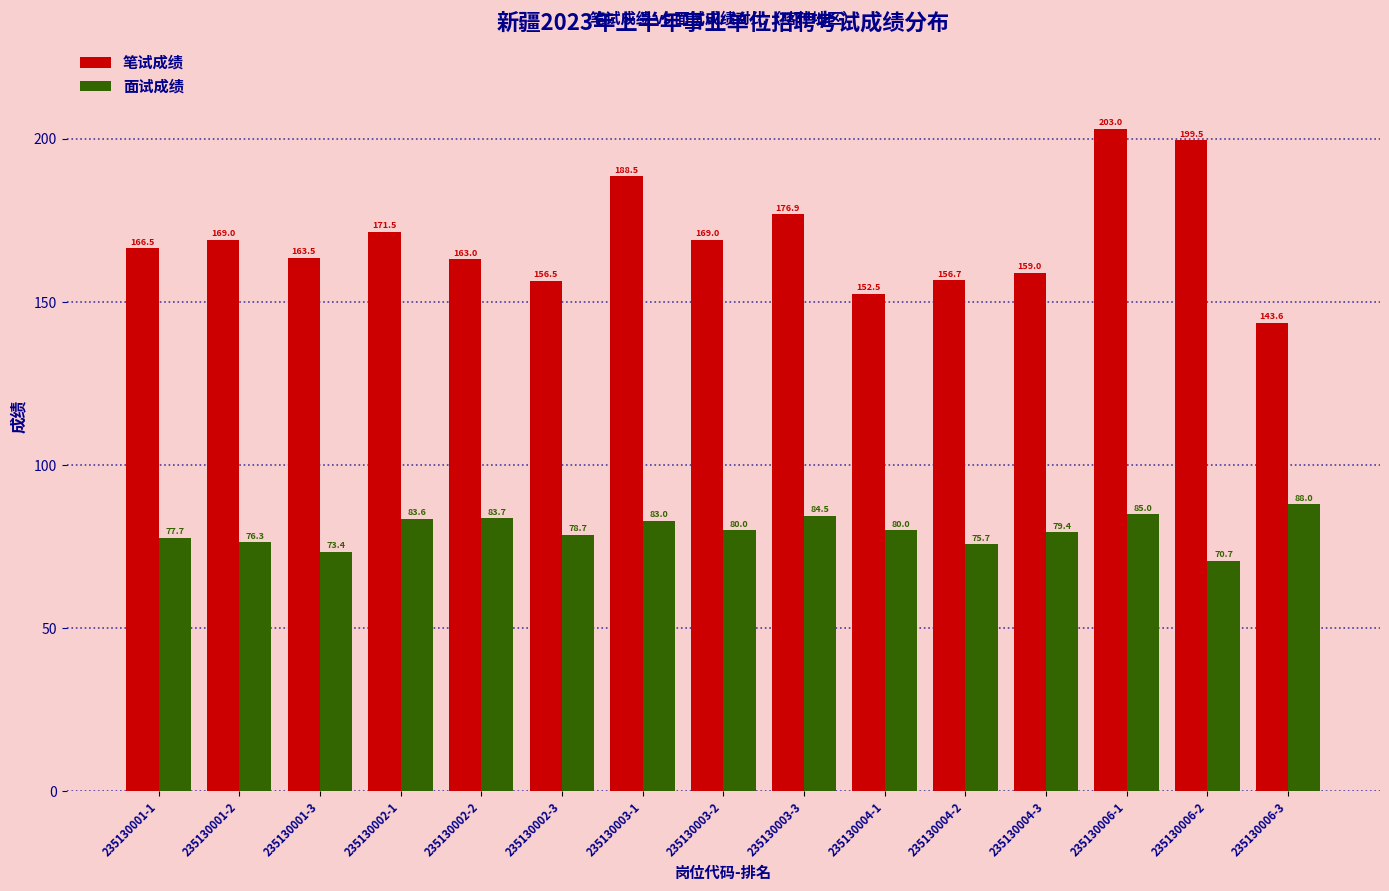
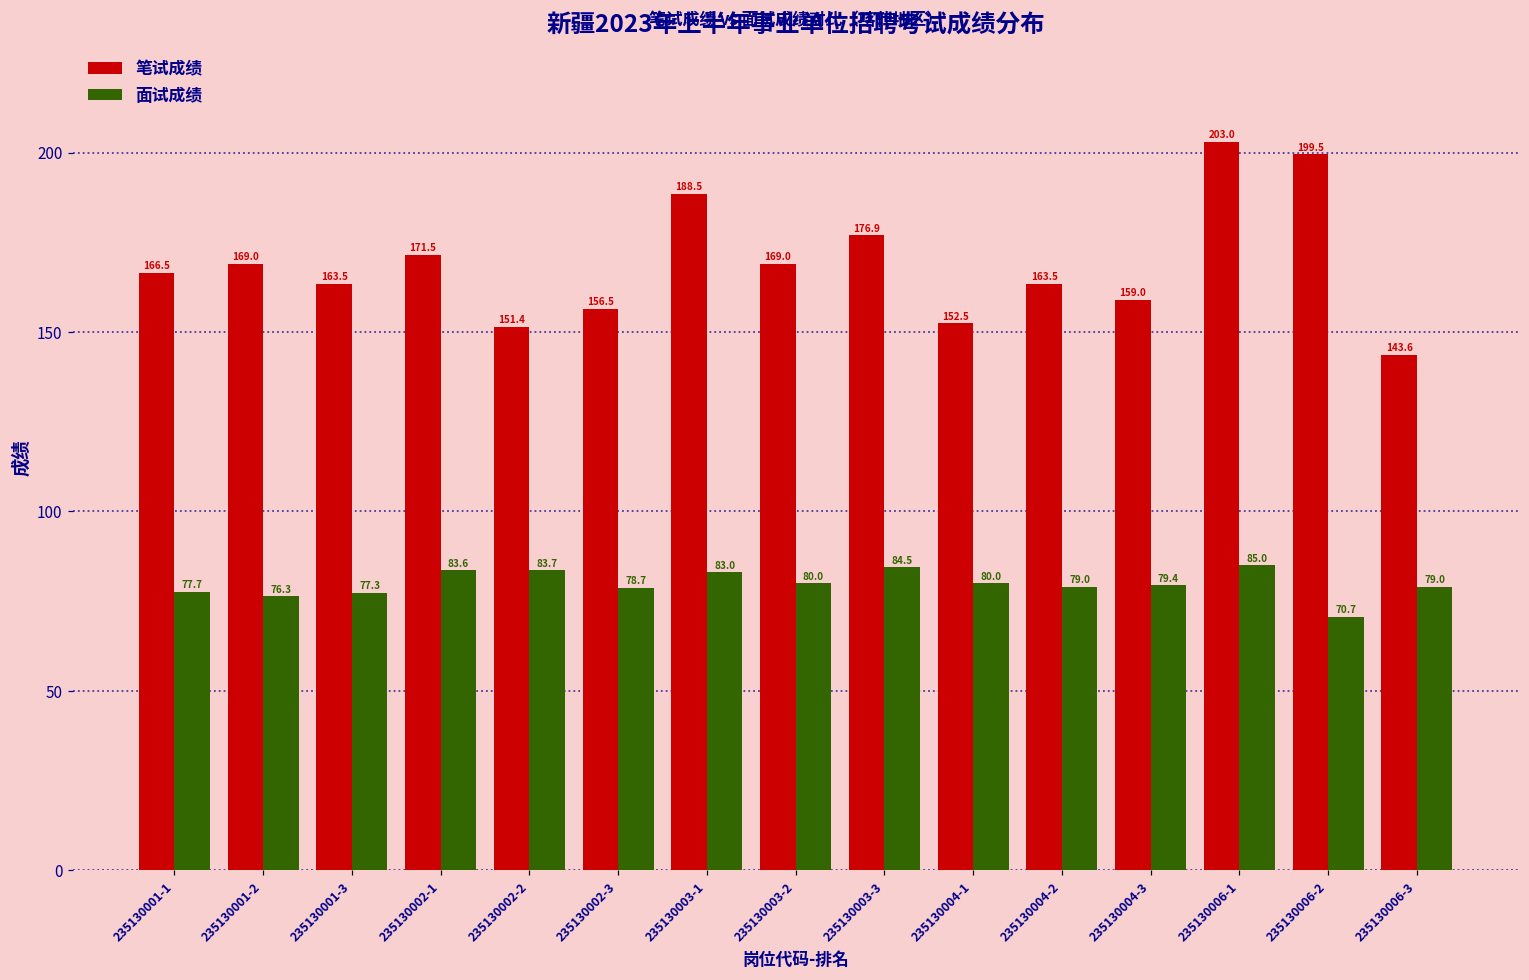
  {
    "笔试成绩": {
      "235130001-1": 166.5,
      "235130001-2": 169.0,
      "235130001-3": 163.5,
      "235130002-1": 171.5,
-     "235130002-2": 163.0,
+     "235130002-2": 151.4,
      "235130002-3": 156.5,
      "235130003-1": 188.5,
      "235130003-2": 169.0,
      "235130003-3": 176.9,
      "235130004-1": 152.5,
-     "235130004-2": 156.7,
+     "235130004-2": 163.5,
      "235130004-3": 159.0,
      "235130006-1": 203.0,
      "235130006-2": 199.5,
      "235130006-3": 143.6
    },
    "面试成绩": {
      "235130001-1": 77.7,
      "235130001-2": 76.3,
-     "235130001-3": 73.4,
+     "235130001-3": 77.3,
      "235130002-1": 83.6,
      "235130002-2": 83.7,
      "235130002-3": 78.7,
      "235130003-1": 83.0,
      "235130003-2": 80.0,
      "235130003-3": 84.5,
      "235130004-1": 80.0,
-     "235130004-2": 75.7,
+     "235130004-2": 79.0,
      "235130004-3": 79.4,
      "235130006-1": 85.0,
      "235130006-2": 70.7,
-     "235130006-3": 88.0
+     "235130006-3": 79.0
    }
  }
